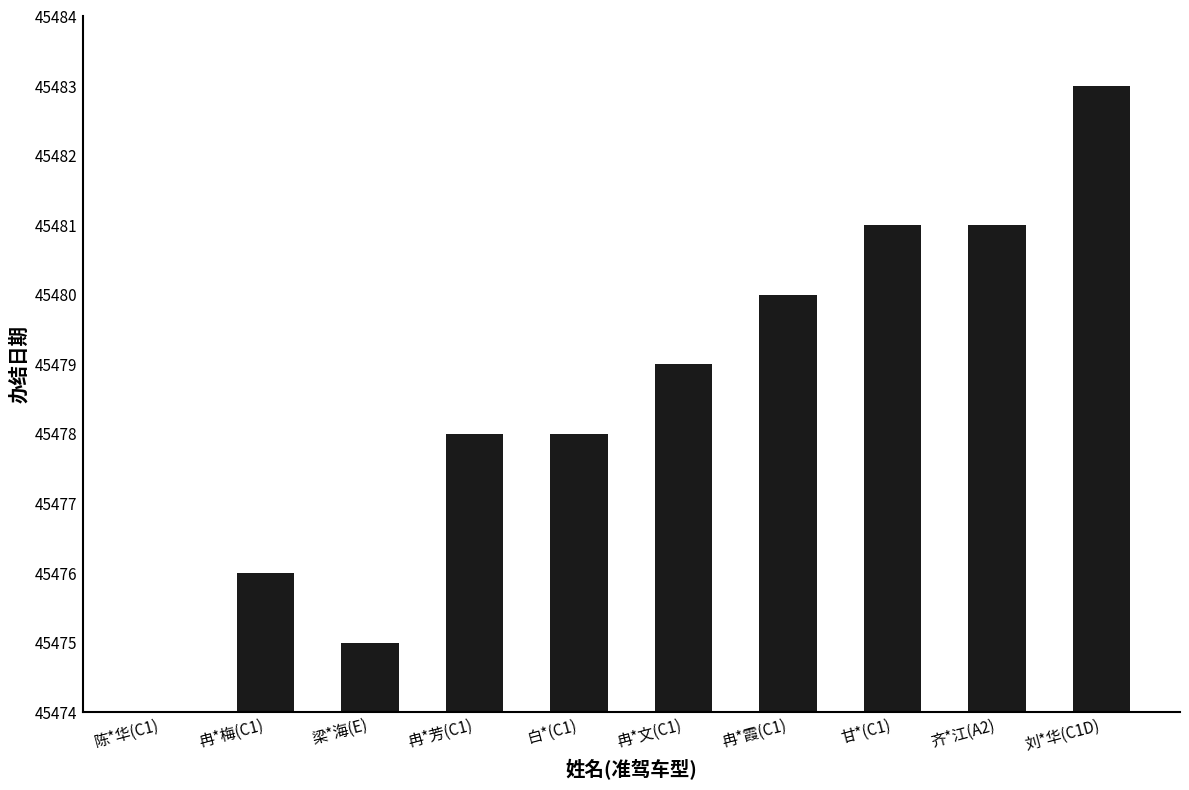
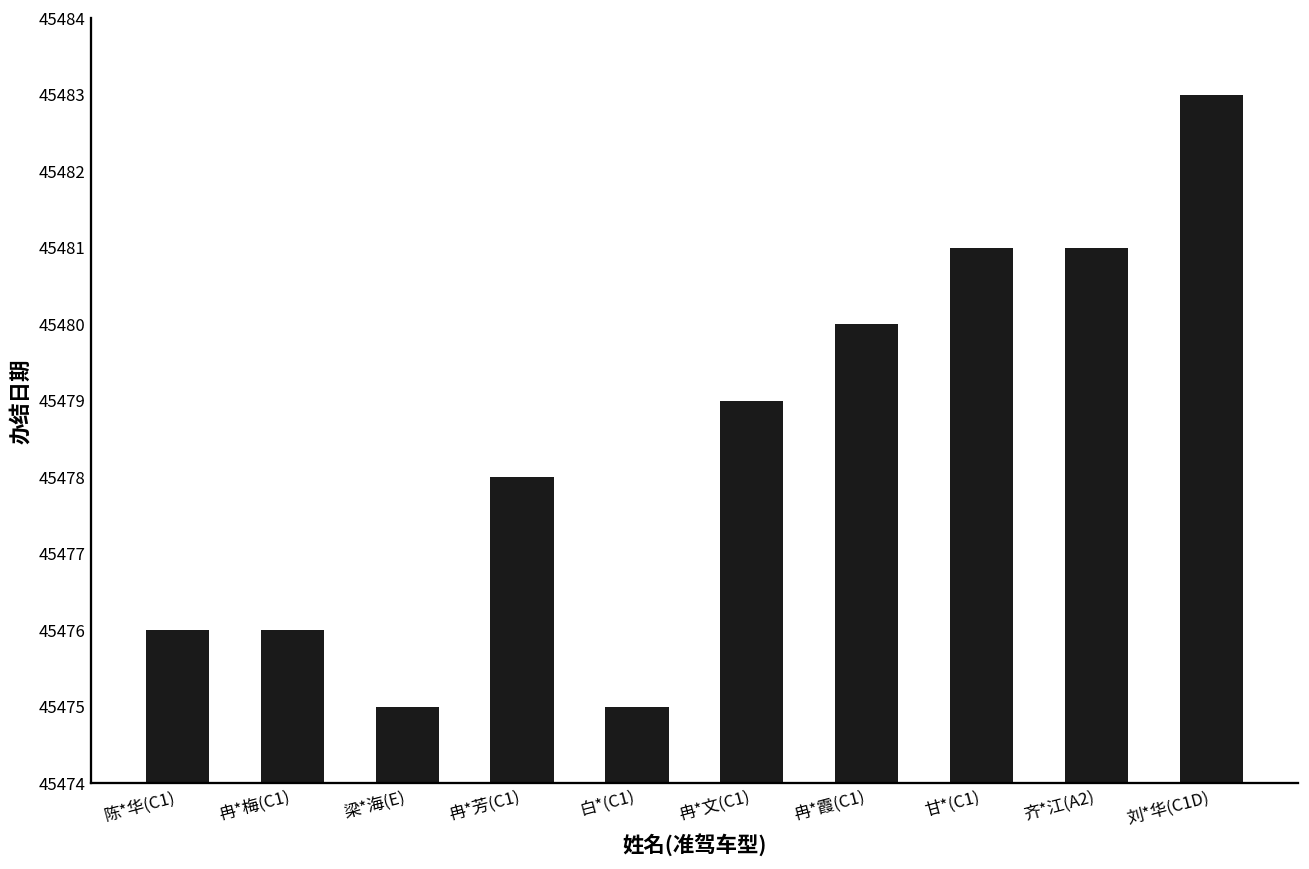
  {
-   "陈*华(C1)": 45474,
+   "陈*华(C1)": 45476,
    "冉*梅(C1)": 45476,
    "梁*海(E)": 45475,
    "冉*芳(C1)": 45478,
-   "白*(C1)": 45478,
+   "白*(C1)": 45475,
    "冉*文(C1)": 45479,
    "冉*霞(C1)": 45480,
    "甘*(C1)": 45481,
    "齐*江(A2)": 45481,
    "刘*华(C1D)": 45483
  }
